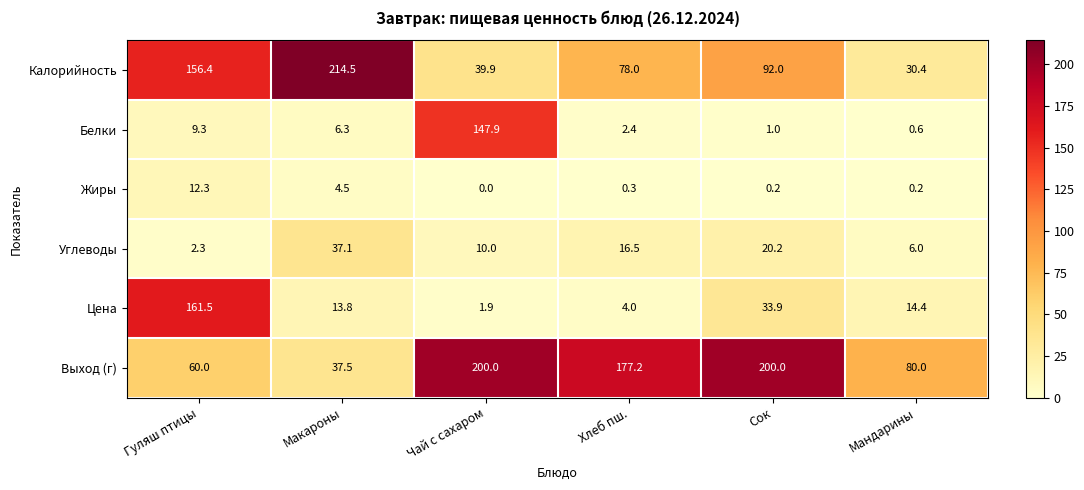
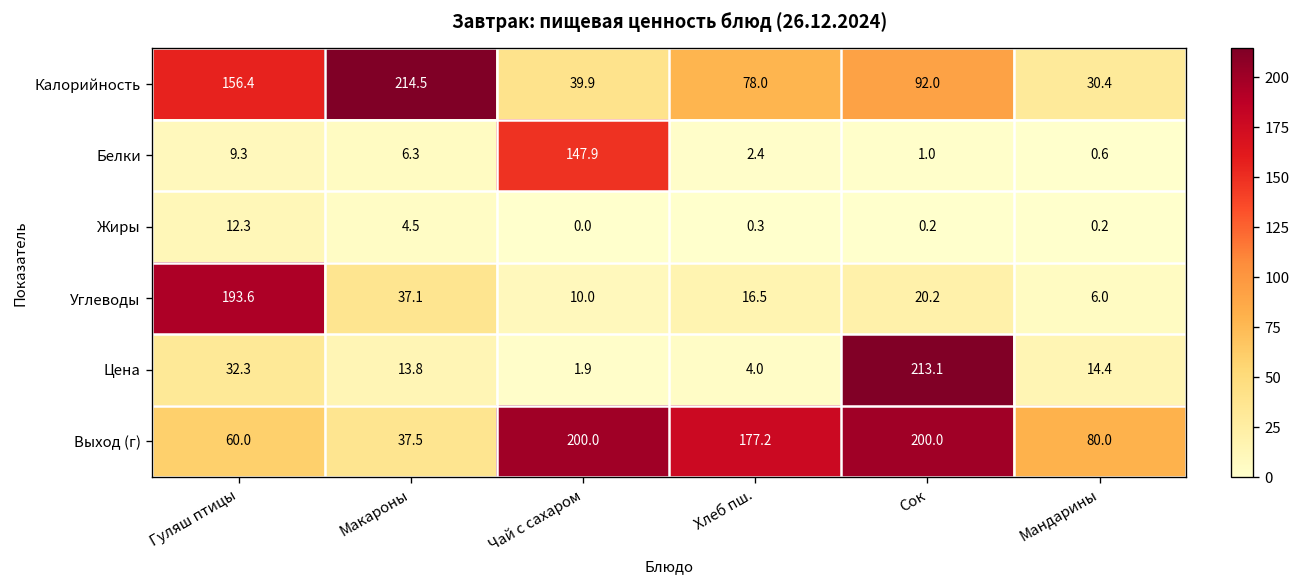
  {
    "Калорийность": {
      "Гуляш птицы": 156.4,
      "Макароны": 214.5,
      "Чай с сахаром": 39.9,
      "Хлеб пш.": 78.0,
      "Сок": 92.0,
      "Мандарины": 30.4
    },
    "Белки": {
      "Гуляш птицы": 9.3,
      "Макароны": 6.3,
      "Чай с сахаром": 147.9,
      "Хлеб пш.": 2.4,
      "Сок": 1.0,
      "Мандарины": 0.6
    },
    "Жиры": {
      "Гуляш птицы": 12.3,
      "Макароны": 4.5,
      "Чай с сахаром": 0.0,
      "Хлеб пш.": 0.3,
      "Сок": 0.2,
      "Мандарины": 0.2
    },
    "Углеводы": {
-     "Гуляш птицы": 2.3,
+     "Гуляш птицы": 193.6,
      "Макароны": 37.1,
      "Чай с сахаром": 10.0,
      "Хлеб пш.": 16.5,
      "Сок": 20.2,
      "Мандарины": 6.0
    },
    "Цена": {
-     "Гуляш птицы": 161.5,
+     "Гуляш птицы": 32.3,
      "Макароны": 13.8,
      "Чай с сахаром": 1.9,
      "Хлеб пш.": 4.0,
-     "Сок": 33.9,
+     "Сок": 213.1,
      "Мандарины": 14.4
    },
    "Выход (г)": {
      "Гуляш птицы": 60.0,
      "Макароны": 37.5,
      "Чай с сахаром": 200.0,
      "Хлеб пш.": 177.2,
      "Сок": 200.0,
      "Мандарины": 80.0
    }
  }
